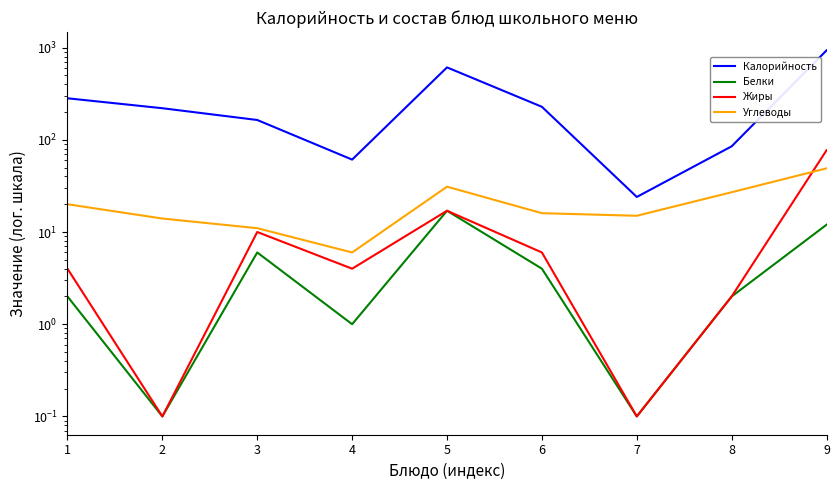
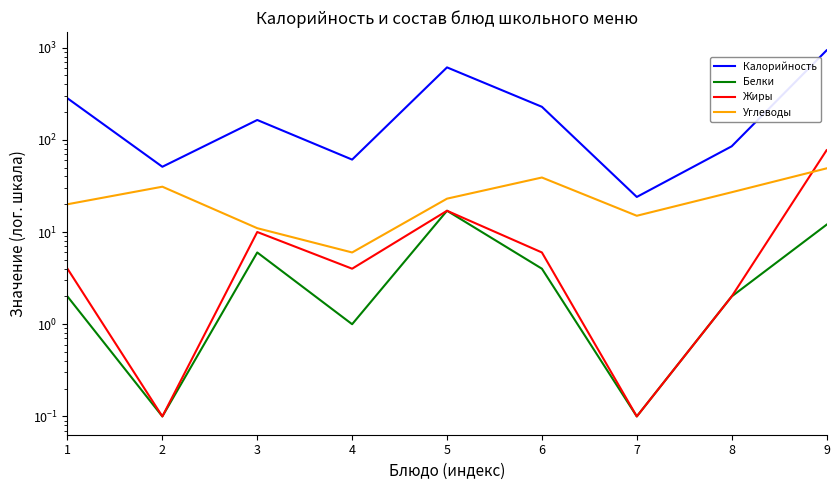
  {
    "Калорийность": {
      "1": 280,
-     "2": 220,
+     "2": 50,
      "3": 160,
      "4": 60,
      "5": 600,
      "6": 230,
      "7": 24,
      "8": 90,
      "9": 900
    },
    "Белки": {
      "1": 2,
      "3": 6,
      "4": 1,
      "6": 4,
      "9": 12
    },
    "Жиры": {
      "1": 4,
      "3": 10,
      "4": 4,
      "6": 6,
      "9": 80
    },
    "Углеводы": {
      "1": 20,
-     "2": 14,
+     "2": 31,
      "3": 11,
      "4": 6,
-     "5": 31,
-     "6": 16,
+     "5": 23,
+     "6": 39,
      "7": 15,
      "8": 27,
      "9": 50
    }
  }
